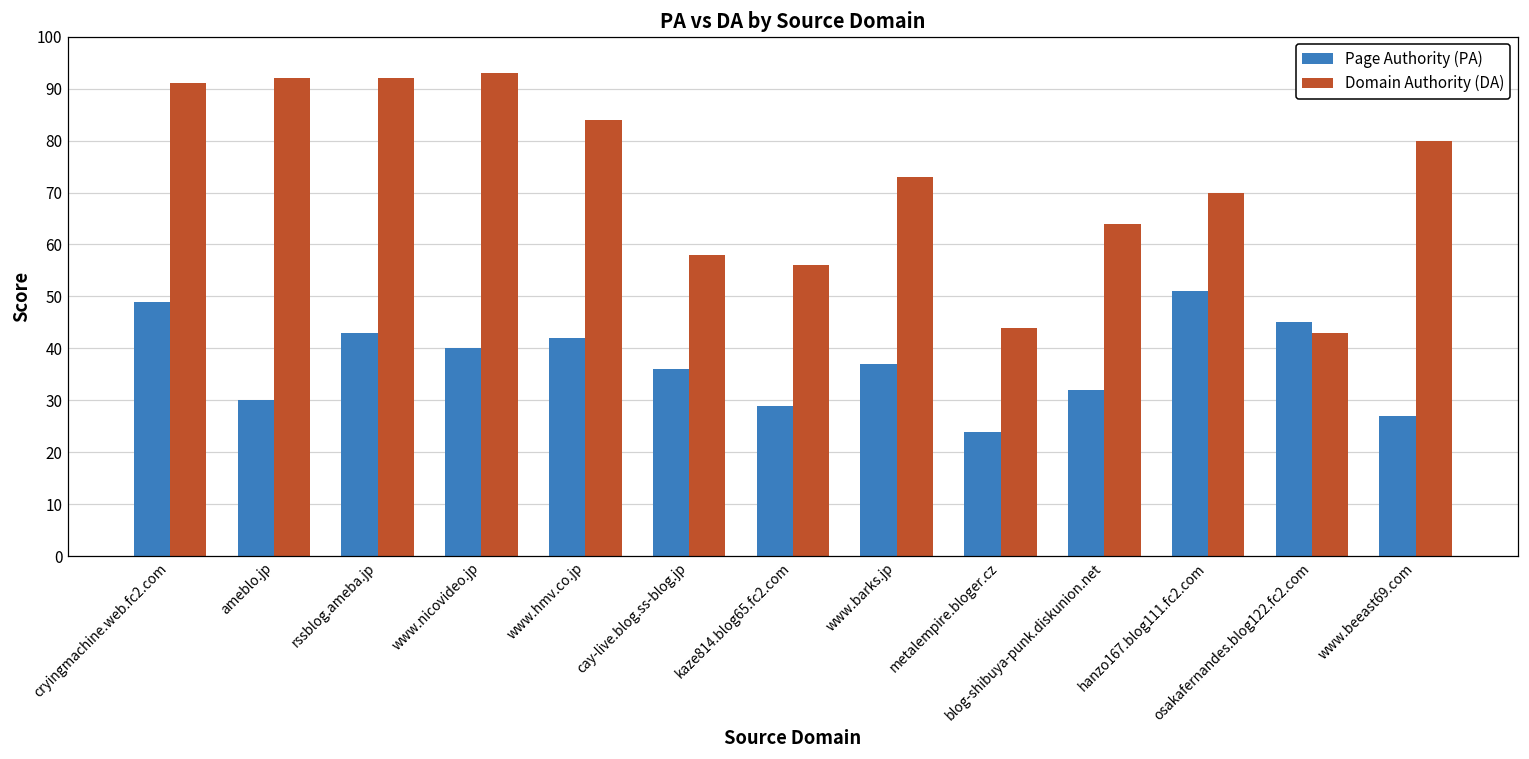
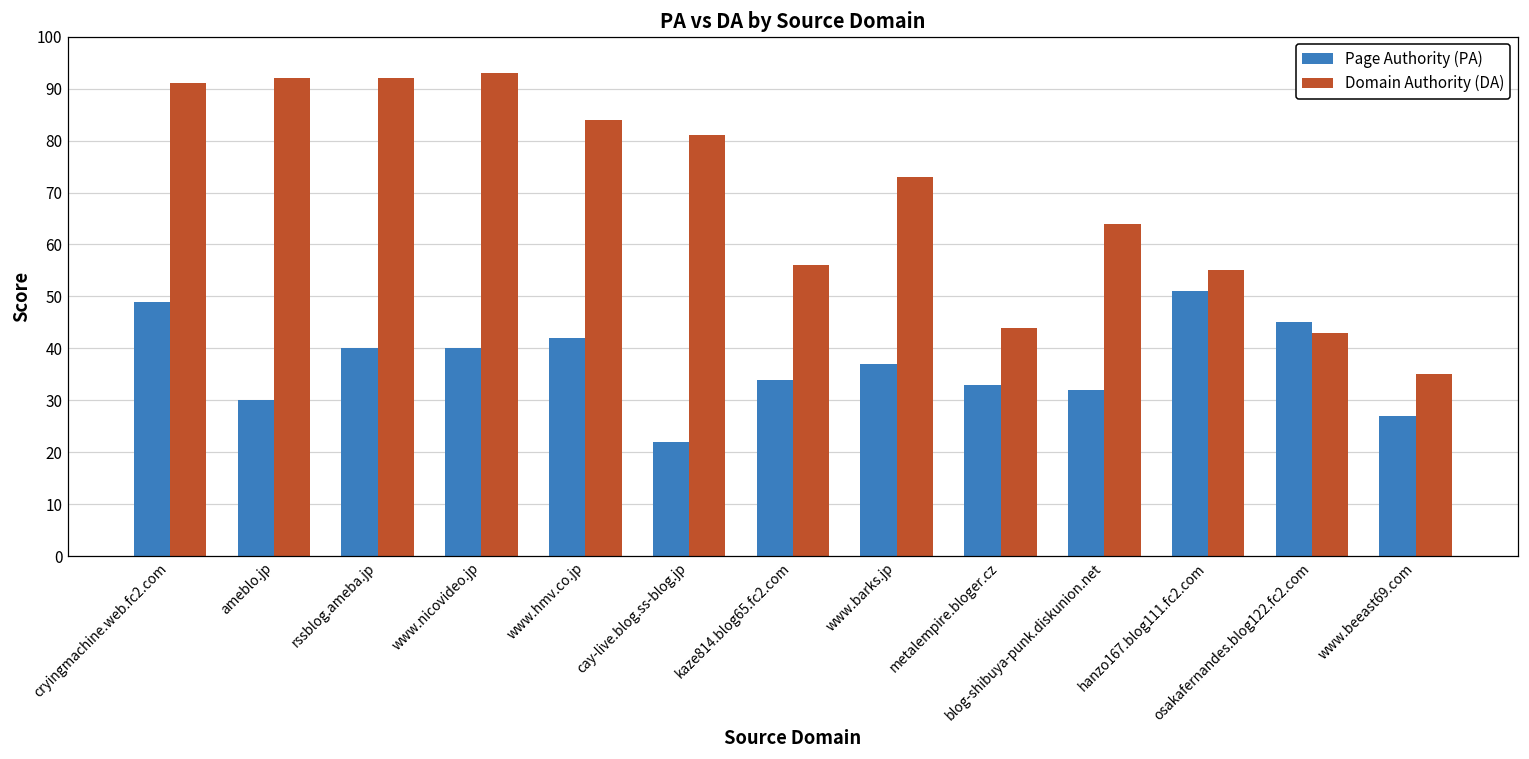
  {
    "Page Authority (PA)": {
      "cryingmachine.web.fc2.com": 49,
      "ameblo.jp": 30,
-     "rssblog.ameba.jp": 43,
+     "rssblog.ameba.jp": 40,
      "www.nicovideo.jp": 40,
      "www.hmv.co.jp": 42,
-     "cay-live.blog.ss-blog.jp": 36,
-     "kaze814.blog65.fc2.com": 29,
+     "cay-live.blog.ss-blog.jp": 22,
+     "kaze814.blog65.fc2.com": 34,
      "www.barks.jp": 37,
-     "metalempire.bloger.cz": 24,
+     "metalempire.bloger.cz": 33,
      "blog-shibuya-punk.diskunion.net": 32,
      "hanzo167.blog111.fc2.com": 51,
      "osakafernandes.blog122.fc2.com": 45,
      "www.beeast69.com": 27
    },
    "Domain Authority (DA)": {
      "cryingmachine.web.fc2.com": 91,
      "ameblo.jp": 92,
      "rssblog.ameba.jp": 92,
      "www.nicovideo.jp": 93,
      "www.hmv.co.jp": 84,
-     "cay-live.blog.ss-blog.jp": 58,
+     "cay-live.blog.ss-blog.jp": 81,
      "kaze814.blog65.fc2.com": 56,
      "www.barks.jp": 73,
      "metalempire.bloger.cz": 44,
      "blog-shibuya-punk.diskunion.net": 64,
-     "hanzo167.blog111.fc2.com": 70,
+     "hanzo167.blog111.fc2.com": 55,
      "osakafernandes.blog122.fc2.com": 43,
-     "www.beeast69.com": 80
+     "www.beeast69.com": 35
    }
  }
